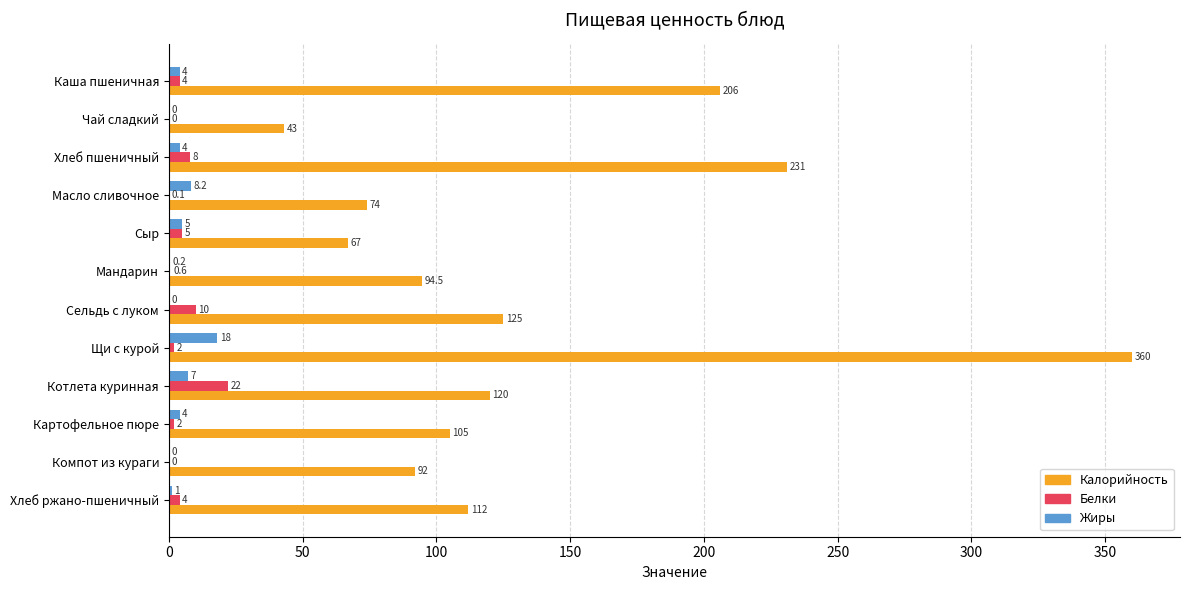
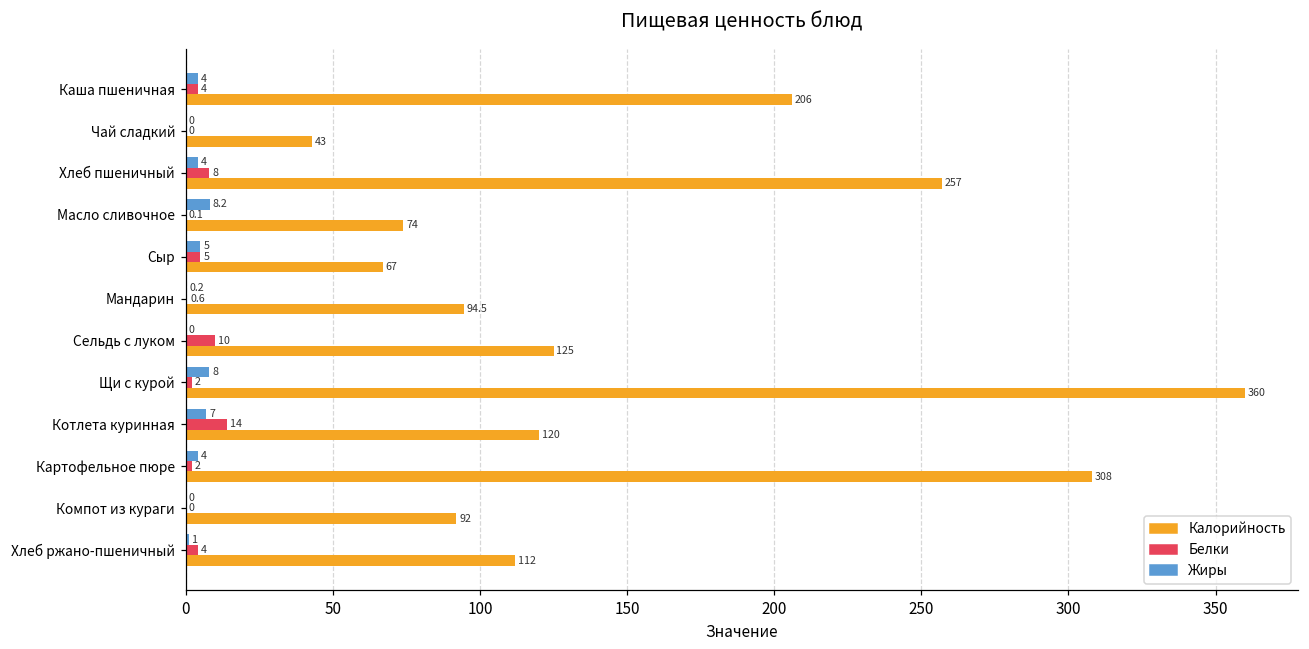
  {
    "Калорийность": {
      "Каша пшеничная": 206,
      "Чай сладкий": 43,
-     "Хлеб пшеничный": 231,
+     "Хлеб пшеничный": 257,
      "Масло сливочное": 74,
      "Сыр": 67,
      "Мандарин": 94.5,
      "Сельдь с луком": 125,
      "Щи с курой": 360,
      "Котлета куринная": 120,
-     "Картофельное пюре": 105,
+     "Картофельное пюре": 308,
      "Компот из кураги": 92,
      "Хлеб ржано-пшеничный": 112
    },
    "Белки": {
      "Каша пшеничная": 4,
      "Чай сладкий": 0,
      "Хлеб пшеничный": 8,
      "Масло сливочное": 0.1,
      "Сыр": 5,
      "Мандарин": 0.6,
      "Сельдь с луком": 10,
      "Щи с курой": 2,
-     "Котлета куринная": 22,
+     "Котлета куринная": 14,
      "Картофельное пюре": 2,
      "Компот из кураги": 0,
      "Хлеб ржано-пшеничный": 4
    },
    "Жиры": {
      "Каша пшеничная": 4,
      "Чай сладкий": 0,
      "Хлеб пшеничный": 4,
      "Масло сливочное": 8.2,
      "Сыр": 5,
      "Мандарин": 0.2,
      "Сельдь с луком": 0,
-     "Щи с курой": 18,
+     "Щи с курой": 8,
      "Котлета куринная": 7,
      "Картофельное пюре": 4,
      "Компот из кураги": 0,
      "Хлеб ржано-пшеничный": 1
    }
  }
